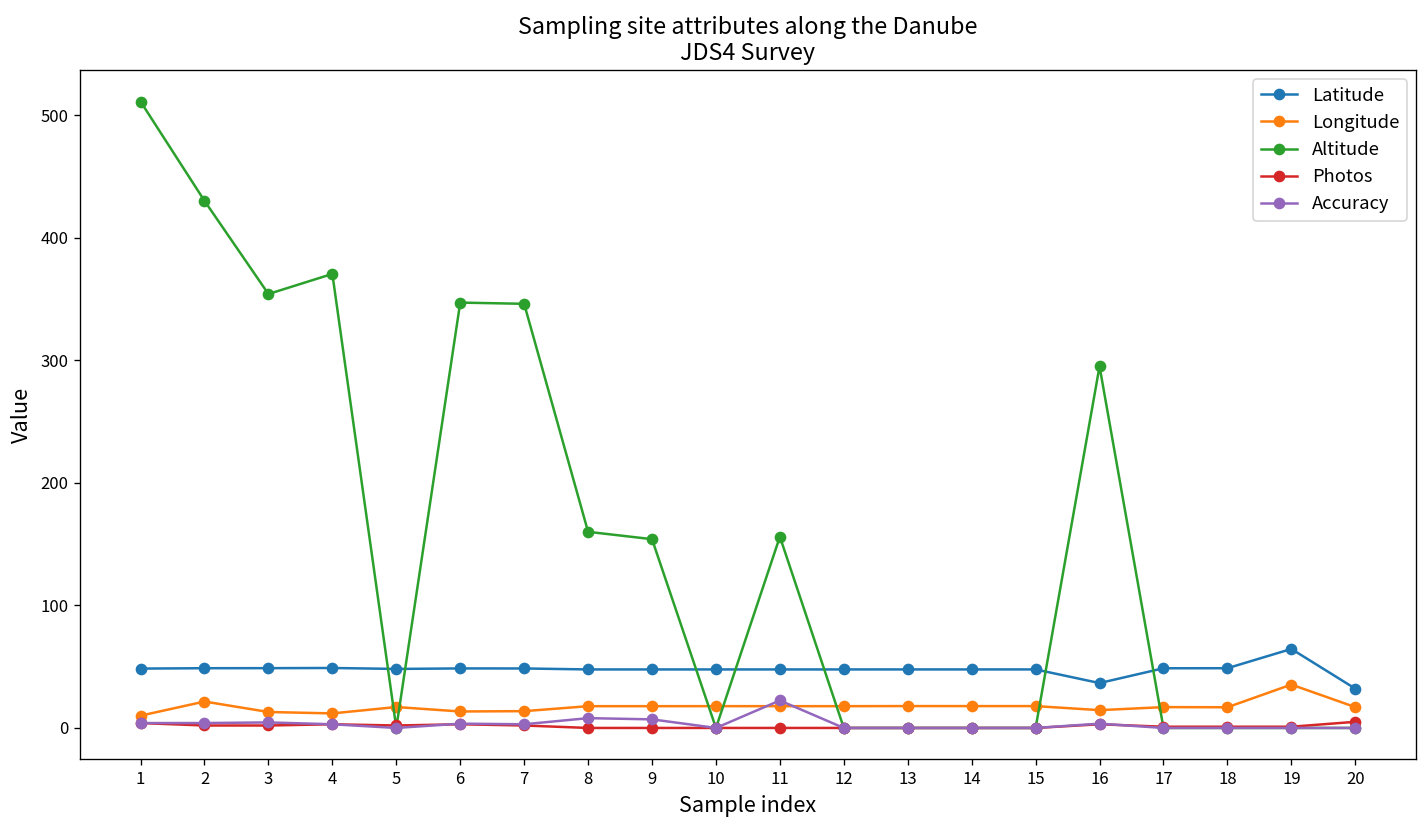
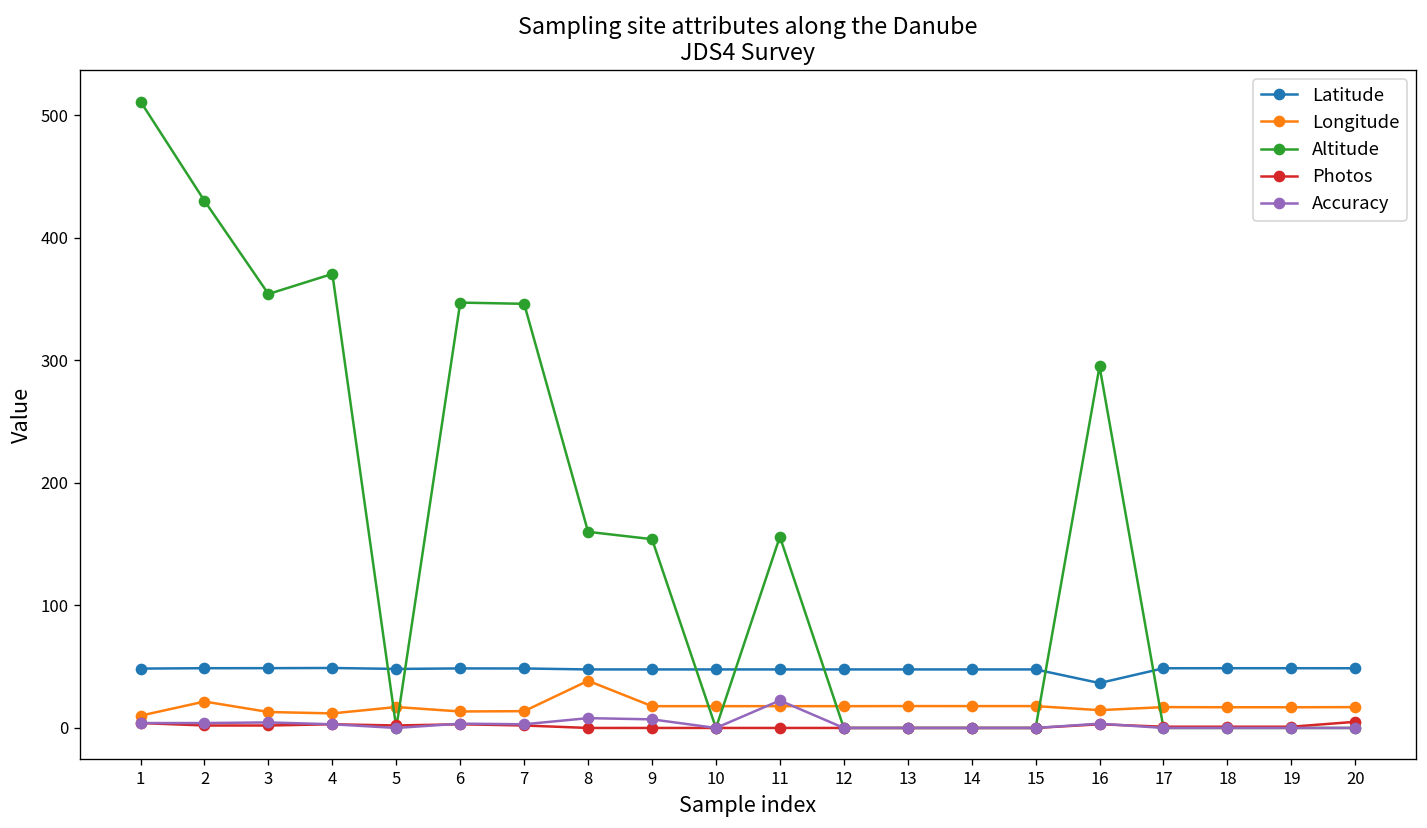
  {
    "Latitude": {
      "1": 48,
      "2": 49,
      "3": 49,
      "4": 49,
      "5": 48,
      "6": 49,
      "7": 49,
      "8": 48,
      "9": 48,
      "10": 48,
      "11": 48,
      "12": 48,
      "13": 48,
      "14": 48,
      "15": 48,
      "16": 37,
      "17": 49,
      "18": 49,
-     "19": 64,
-     "20": 32
+     "19": 49,
+     "20": 49
    },
    "Longitude": {
      "1": 10,
      "2": 22,
      "3": 13,
      "4": 12,
      "5": 17,
      "6": 13,
      "7": 14,
-     "8": 18,
+     "8": 38,
      "9": 18,
      "10": 18,
      "11": 18,
      "12": 18,
      "13": 18,
      "14": 18,
      "15": 18,
      "16": 15,
      "17": 17,
      "18": 17,
-     "19": 35,
+     "19": 17,
      "20": 17
    },
    "Altitude": {
      "1": 511,
      "2": 430,
      "3": 354,
      "4": 370,
      "6": 347,
      "7": 346,
      "8": 160,
      "9": 154,
      "11": 156,
      "16": 295
    },
    "Photos": {
      "3": 2,
      "8": 0,
      "9": 0,
      "11": 0,
      "20": 5
    },
    "Accuracy": {
      "3": 5,
      "8": 8,
      "9": 7,
      "11": 22
    }
  }
